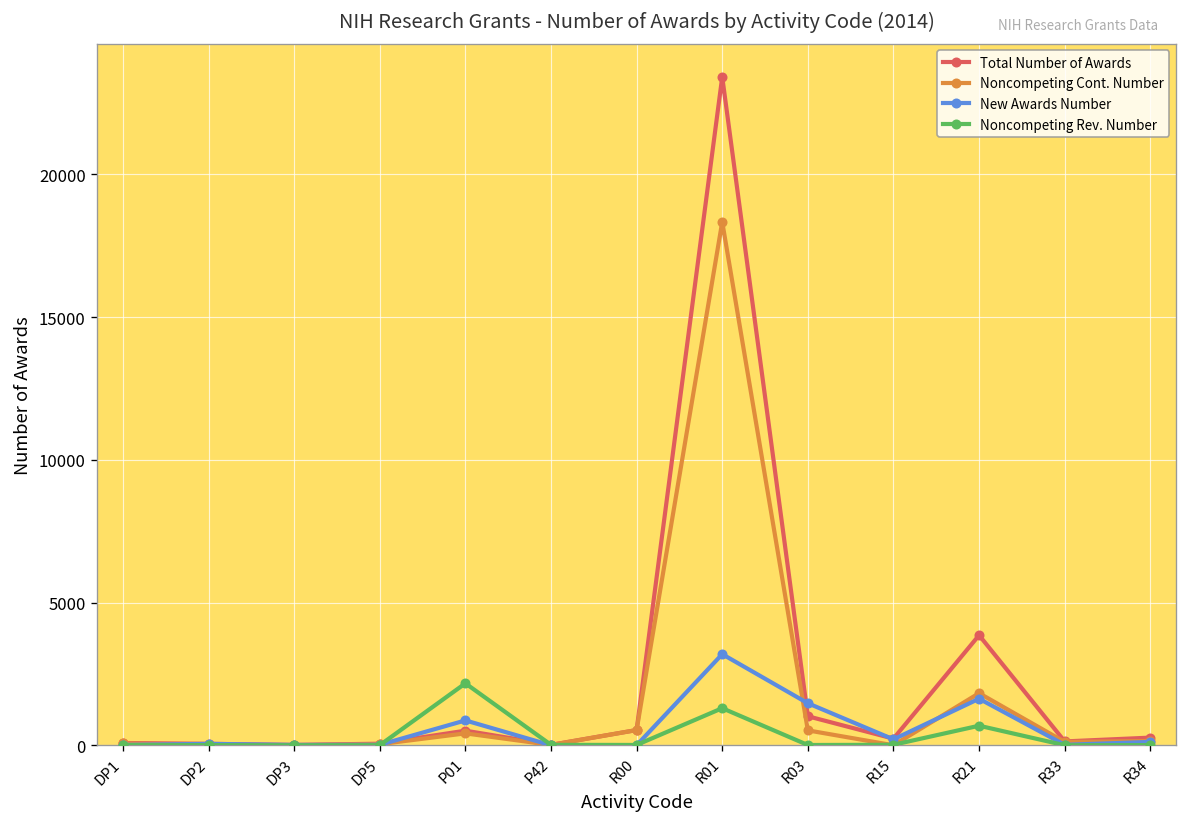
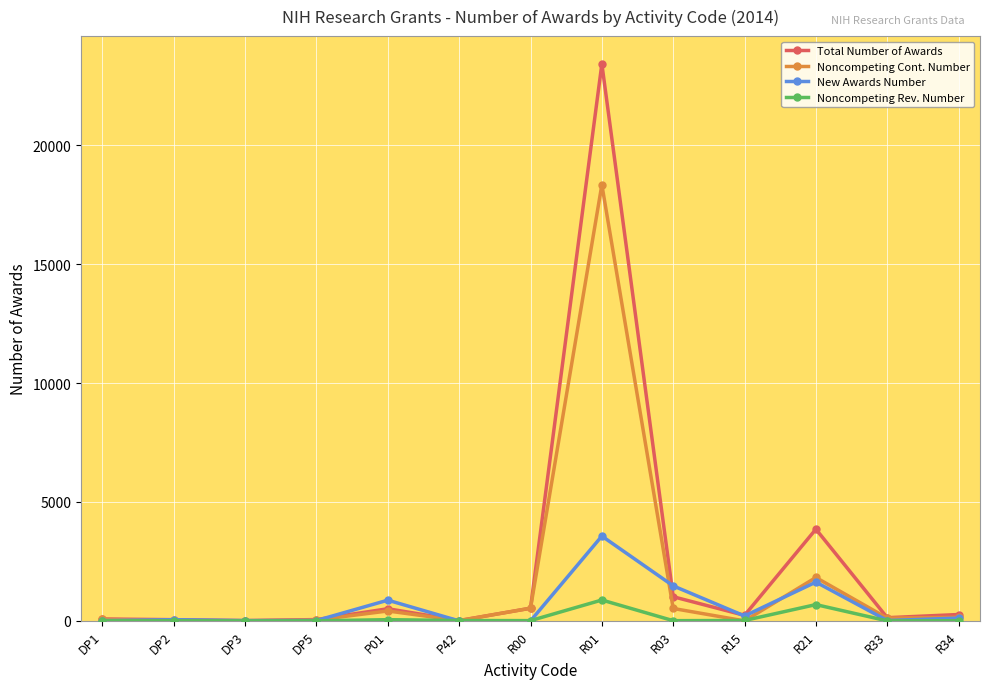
  {
    "New Awards Number": {
      "P01": 900,
-     "R01": 3200,
+     "R01": 3600,
      "R03": 1500,
      "R21": 1600
    },
    "Noncompeting Rev. Number": {
-     "P01": 2200,
-     "R01": 1300,
+     "P01": 100,
+     "R01": 900,
      "R03": 0,
      "R21": 700,
      "R34": 0
    }
  }
